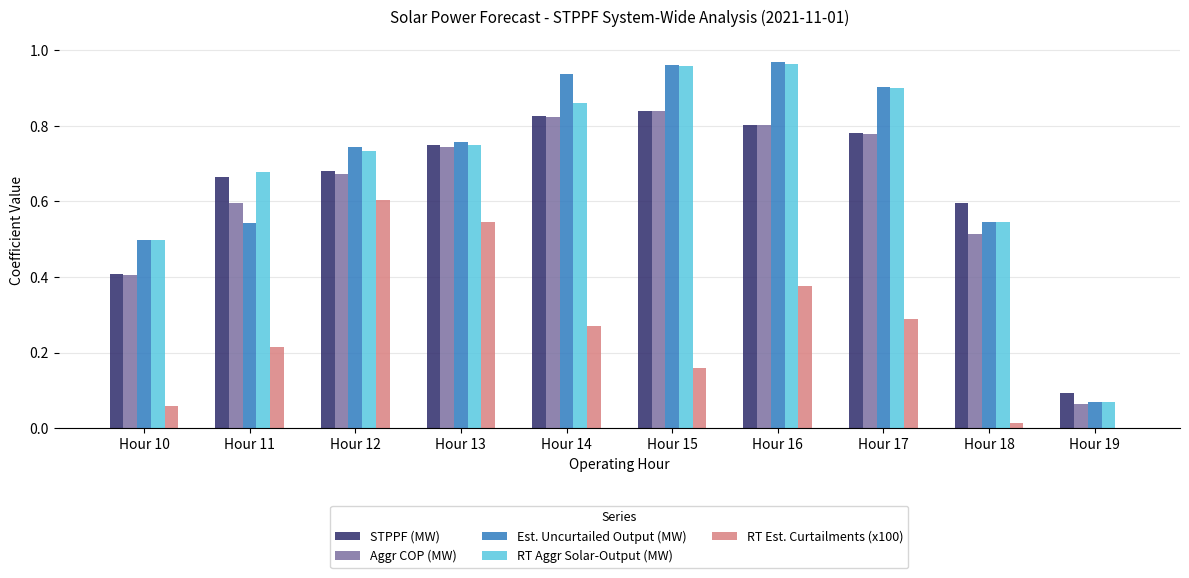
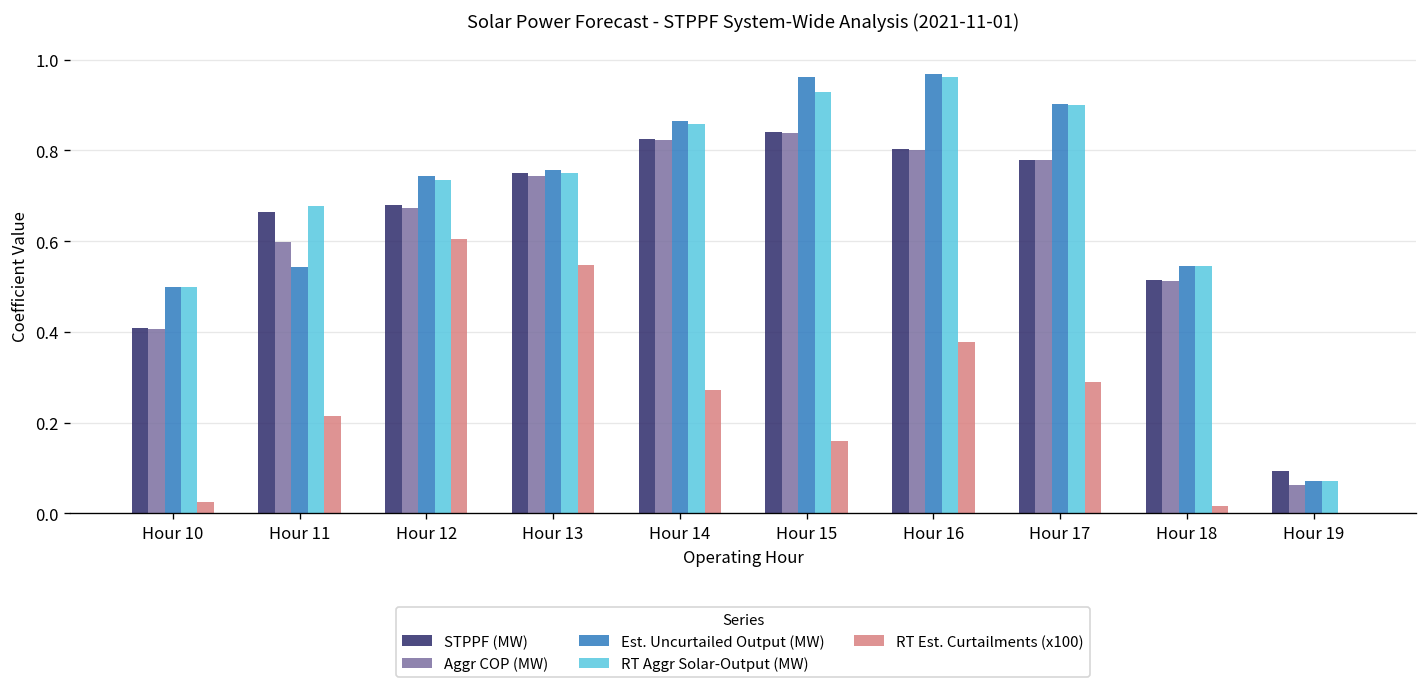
  {
    "STPPF (MW)": {
      "Hour 10": 0.41,
      "Hour 11": 0.67,
      "Hour 12": 0.68,
      "Hour 13": 0.75,
      "Hour 14": 0.83,
      "Hour 15": 0.84,
      "Hour 16": 0.80,
      "Hour 17": 0.78,
-     "Hour 18": 0.60,
+     "Hour 18": 0.52,
      "Hour 19": 0.09
    },
    "Aggr COP (MW)": {
      "Hour 10": 0.41,
      "Hour 11": 0.60,
      "Hour 12": 0.67,
      "Hour 13": 0.74,
      "Hour 14": 0.82,
      "Hour 15": 0.84,
      "Hour 16": 0.80,
      "Hour 17": 0.78,
      "Hour 18": 0.51,
      "Hour 19": 0.06
    },
    "Est. Uncurtailed Output (MW)": {
      "Hour 10": 0.50,
      "Hour 11": 0.54,
      "Hour 12": 0.74,
      "Hour 13": 0.76,
-     "Hour 14": 0.94,
+     "Hour 14": 0.86,
      "Hour 15": 0.96,
      "Hour 16": 0.97,
      "Hour 17": 0.90,
      "Hour 18": 0.55,
      "Hour 19": 0.07
    },
    "RT Aggr Solar-Output (MW)": {
      "Hour 10": 0.50,
      "Hour 11": 0.68,
      "Hour 12": 0.73,
      "Hour 13": 0.75,
      "Hour 14": 0.86,
-     "Hour 15": 0.96,
+     "Hour 15": 0.93,
      "Hour 16": 0.96,
      "Hour 17": 0.90,
      "Hour 18": 0.54,
      "Hour 19": 0.07
    },
    "RT Est. Curtailments (x100)": {
-     "Hour 10": 0.06,
+     "Hour 10": 0.03,
      "Hour 11": 0.21,
      "Hour 12": 0.60,
      "Hour 13": 0.55,
      "Hour 14": 0.27,
      "Hour 15": 0.16,
      "Hour 16": 0.38,
      "Hour 17": 0.29,
      "Hour 18": 0.02,
      "Hour 19": 0.00
    }
  }
